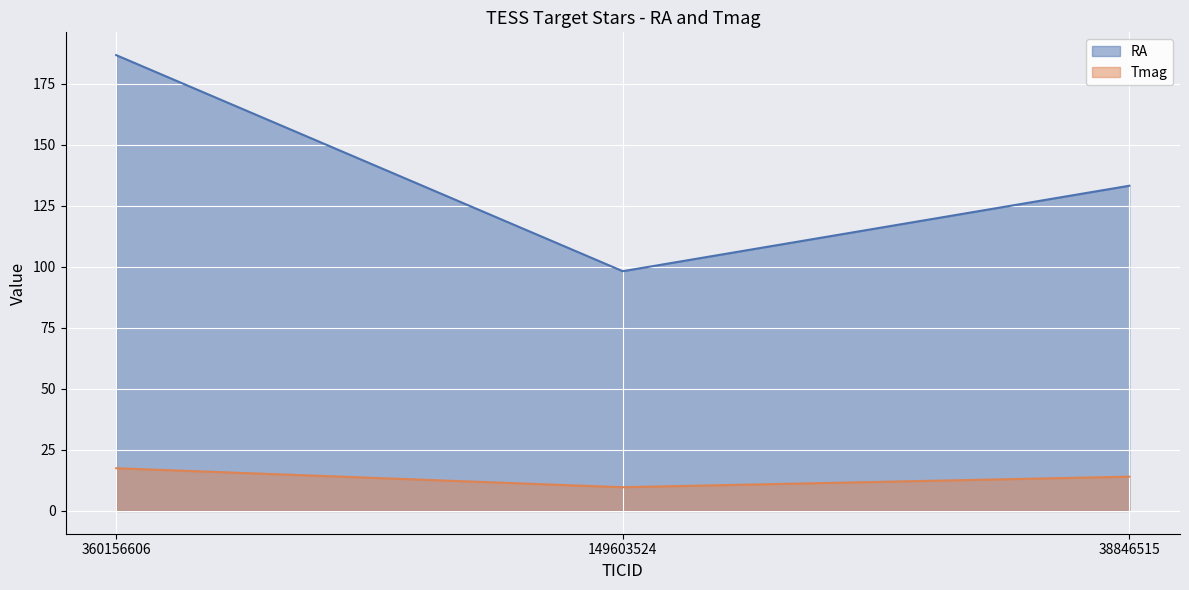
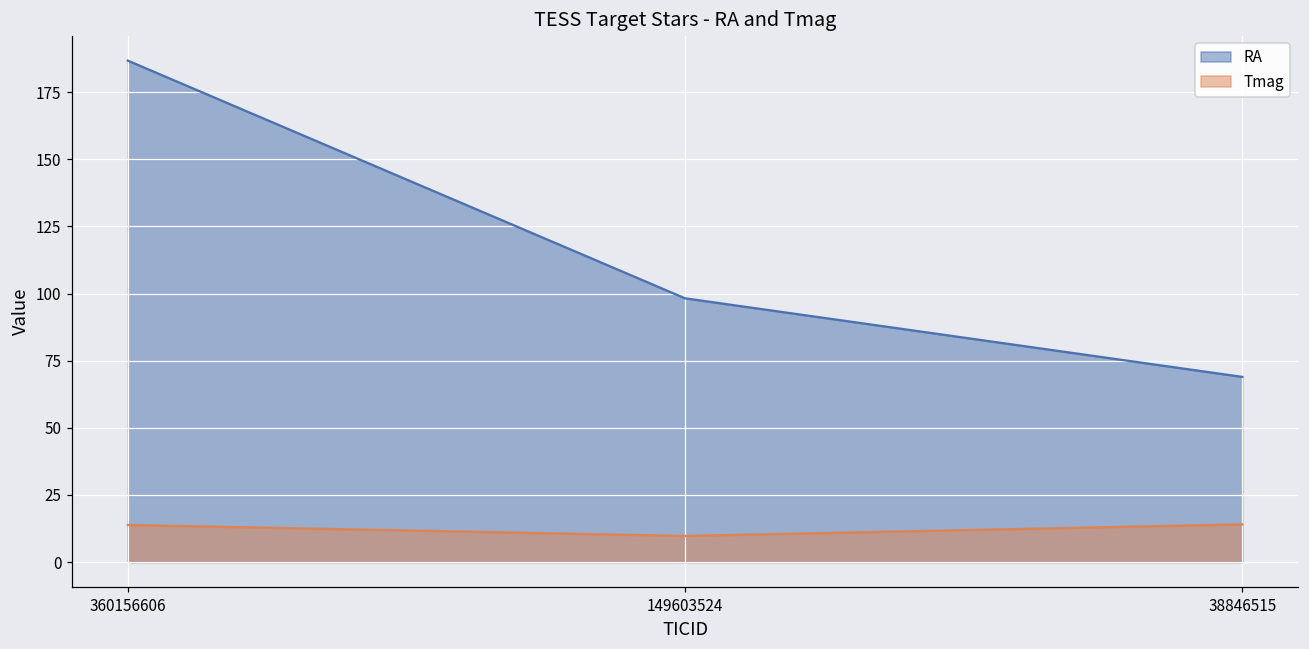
  {
    "RA": {
      "360156606": 187,
      "149603524": 98,
-     "38846515": 133
+     "38846515": 69
    },
    "Tmag": {
-     "360156606": 18,
+     "360156606": 14,
      "149603524": 10,
      "38846515": 14
    }
  }
